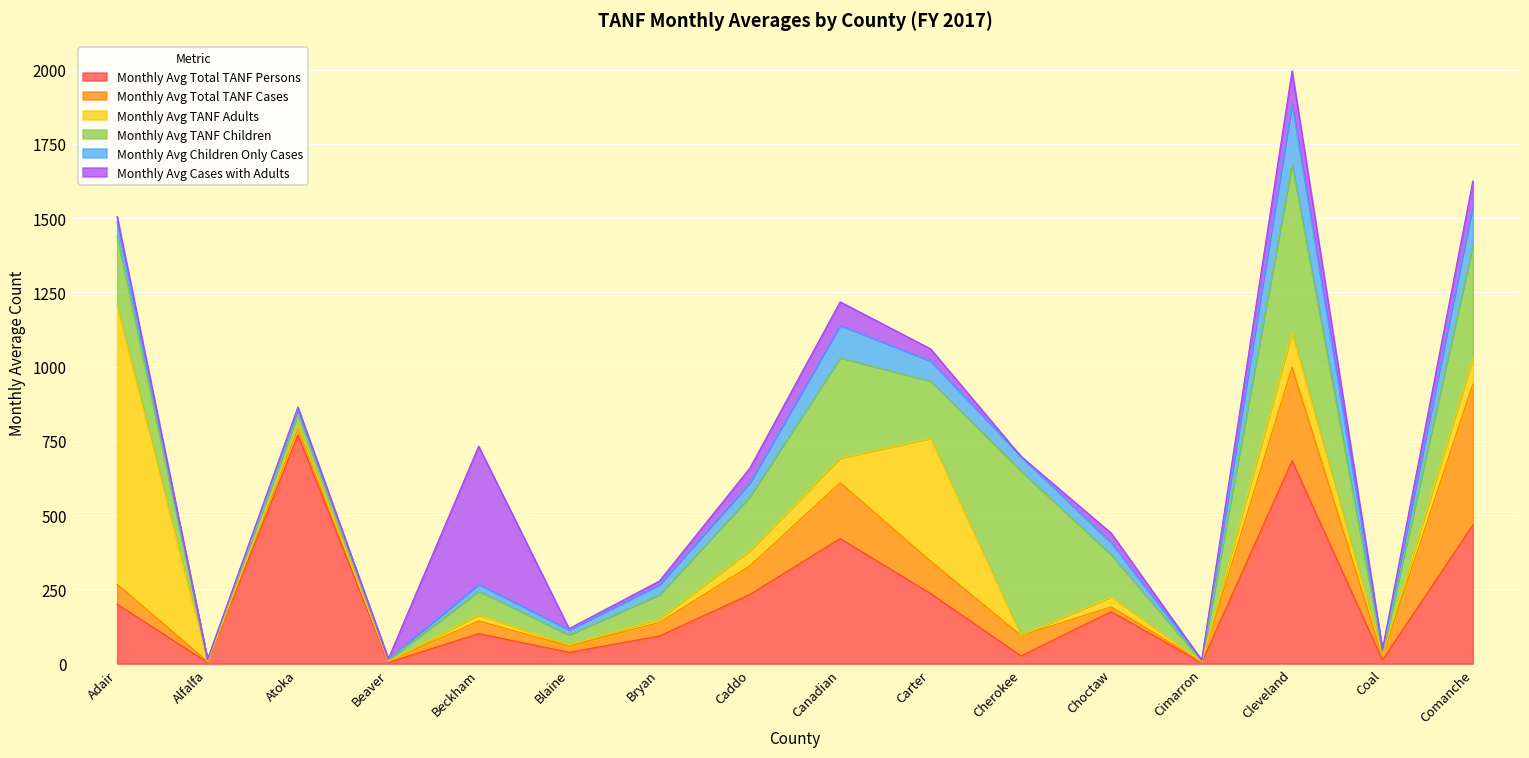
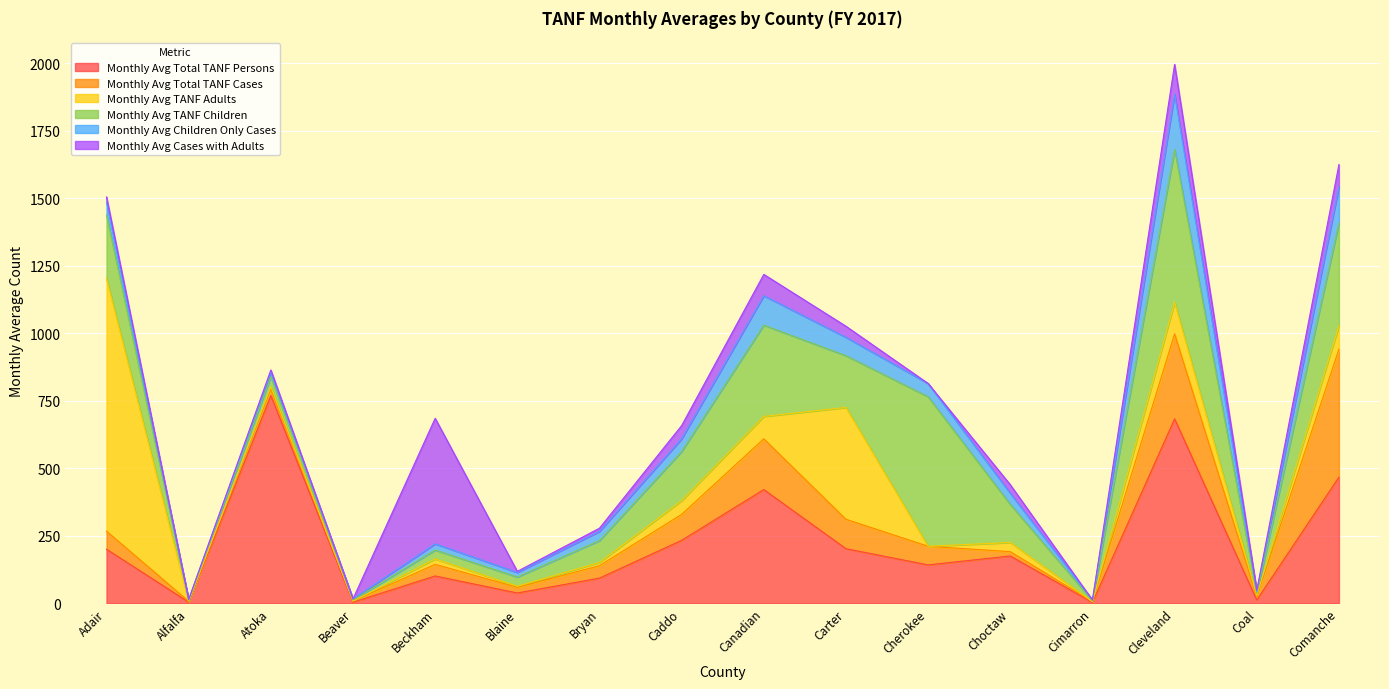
  {
    "Monthly Avg Total TANF Persons": {
      "Adair": 200,
      "Atoka": 770,
      "Beckham": 100,
      "Blaine": 40,
      "Bryan": 90,
      "Caddo": 230,
      "Canadian": 420,
-     "Carter": 240,
-     "Cherokee": 30,
+     "Carter": 200,
+     "Cherokee": 140,
      "Choctaw": 180,
      "Cleveland": 680,
      "Coal": 10,
      "Comanche": 470
    },
    "Monthly Avg Total TANF Cases": {
      "Adair": 70,
      "Beckham": 40,
      "Bryan": 50,
      "Caddo": 100,
      "Canadian": 190,
      "Carter": 110,
      "Choctaw": 20,
      "Cleveland": 320,
      "Comanche": 470
    },
    "Monthly Avg TANF Adults": {
      "Adair": 940,
      "Beckham": 20,
      "Bryan": 10,
      "Caddo": 50,
      "Canadian": 80,
      "Carter": 410,
      "Choctaw": 30,
      "Cleveland": 120,
      "Comanche": 90
    },
    "Monthly Avg TANF Children": {
      "Adair": 240,
      "Atoka": 40,
-     "Beckham": 80,
+     "Beckham": 30,
      "Blaine": 30,
      "Bryan": 80,
      "Caddo": 180,
      "Canadian": 340,
      "Carter": 190,
      "Cherokee": 550,
      "Choctaw": 140,
      "Cleveland": 570,
      "Comanche": 380
    },
    "Monthly Avg Children Only Cases": {
      "Adair": 50,
      "Beckham": 20,
      "Bryan": 30,
      "Caddo": 50,
      "Canadian": 110,
      "Carter": 70,
      "Choctaw": 40,
      "Cleveland": 200,
      "Comanche": 130
    },
    "Monthly Avg Cases with Adults": {
      "Adair": 20,
      "Beckham": 470,
      "Bryan": 10,
      "Caddo": 50,
      "Canadian": 80,
      "Carter": 40,
      "Choctaw": 30,
      "Cleveland": 110,
      "Comanche": 80
    }
  }
